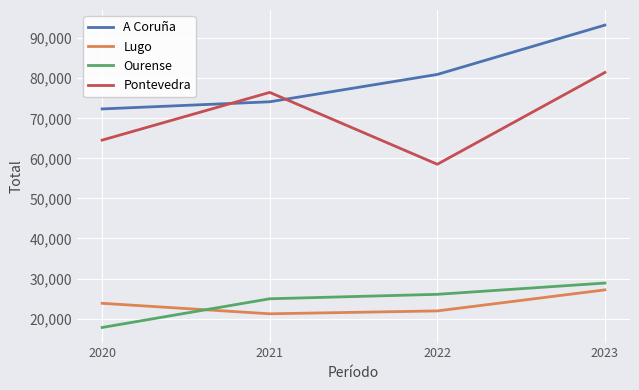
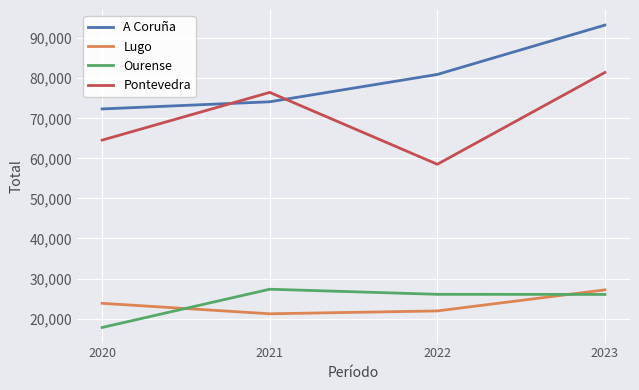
  {
    "A Coruña": {
      "2020": "72,000",
      "2021": "74,000",
      "2022": "81,000",
      "2023": "93,000"
    },
    "Ourense": {
      "2020": "18,000",
-     "2021": "25,000",
+     "2021": "27,000",
      "2022": "26,000",
-     "2023": "29,000"
+     "2023": "26,000"
    }
  }
